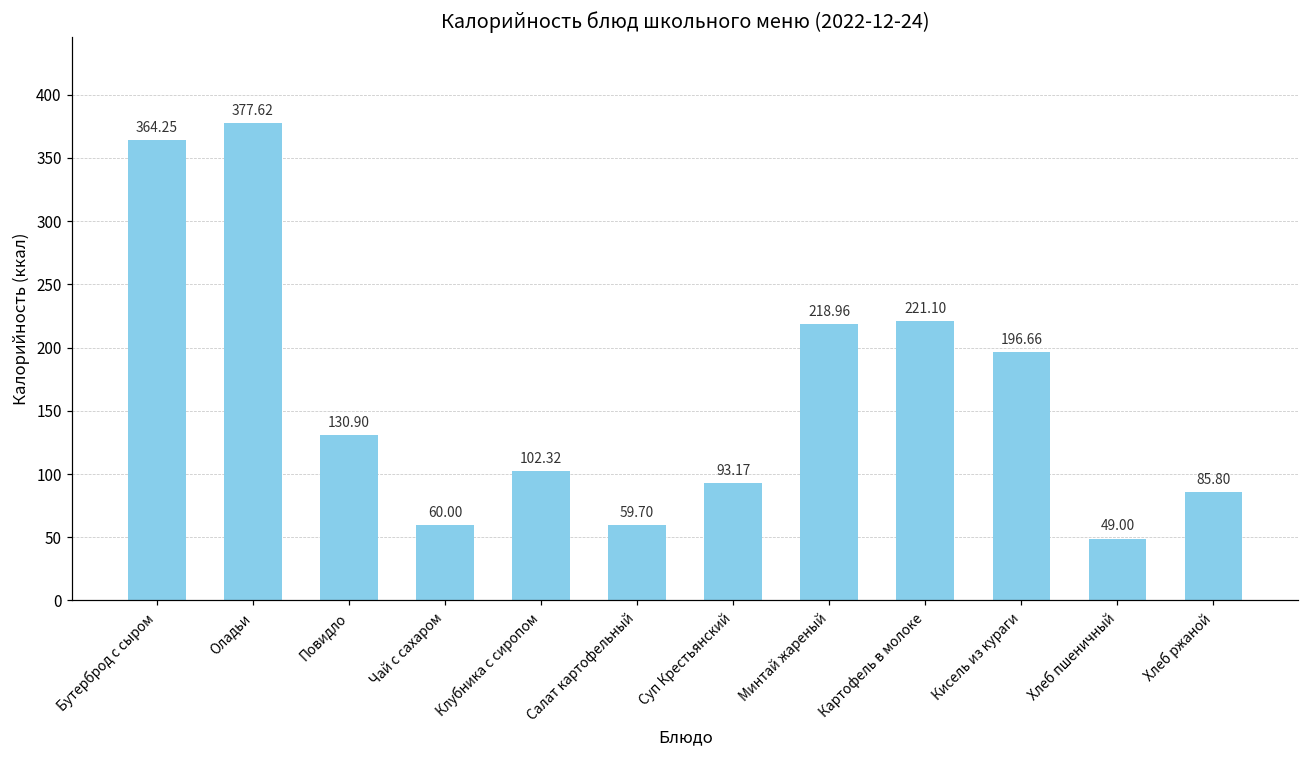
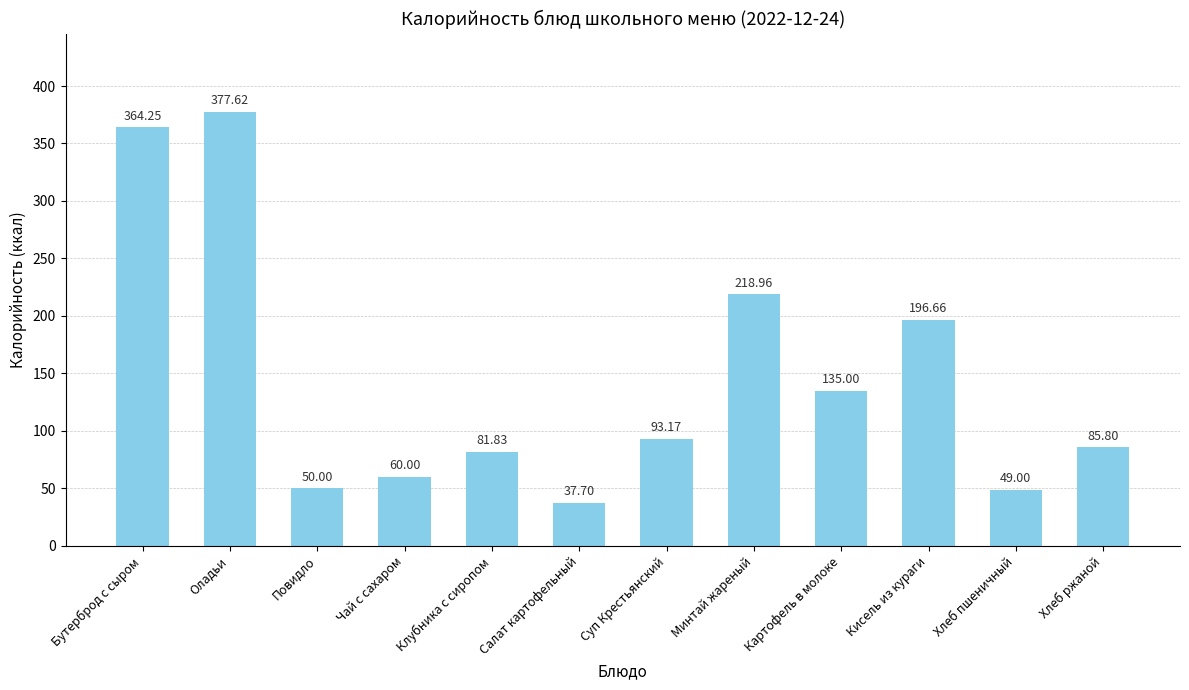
  {
    "Бутерброд с сыром": 364.25,
    "Оладьи": 377.62,
-   "Повидло": 130.90,
+   "Повидло": 50.00,
    "Чай с сахаром": 60.00,
-   "Клубника с сиропом": 102.32,
-   "Салат картофельный": 59.70,
+   "Клубника с сиропом": 81.83,
+   "Салат картофельный": 37.70,
    "Суп Крестьянский": 93.17,
    "Минтай жареный": 218.96,
-   "Картофель в молоке": 221.10,
+   "Картофель в молоке": 135.00,
    "Кисель из кураги": 196.66,
    "Хлеб пшеничный": 49.00,
    "Хлеб ржаной": 85.80
  }
